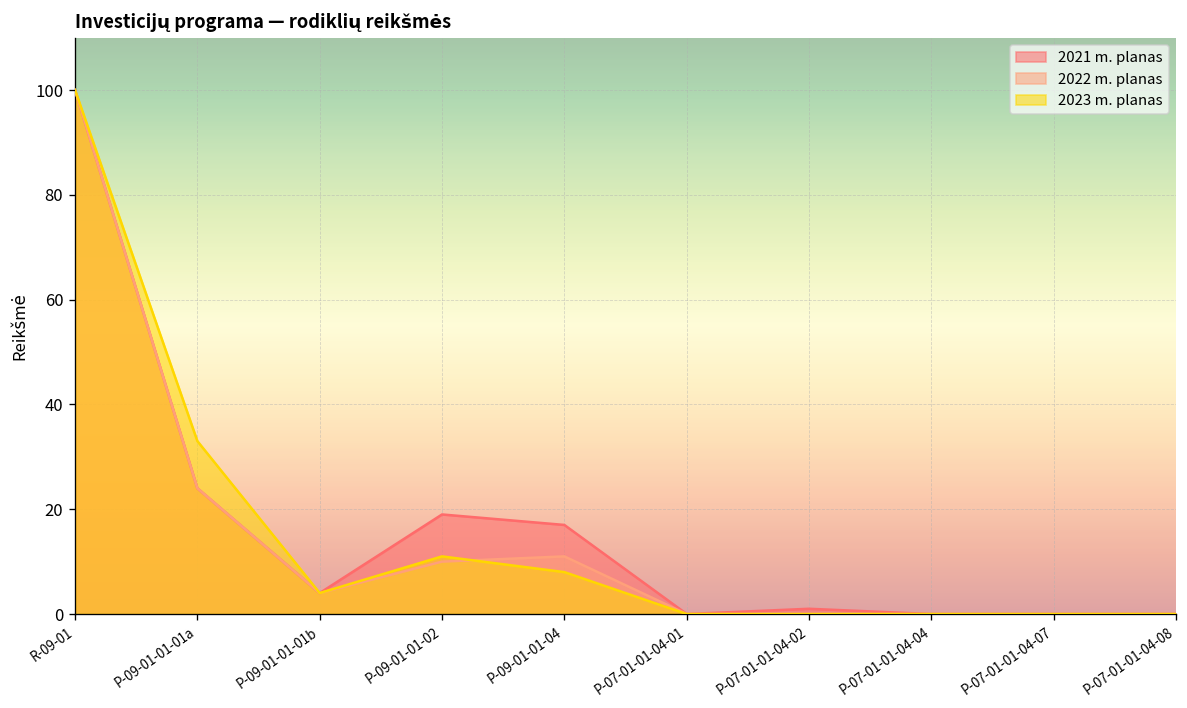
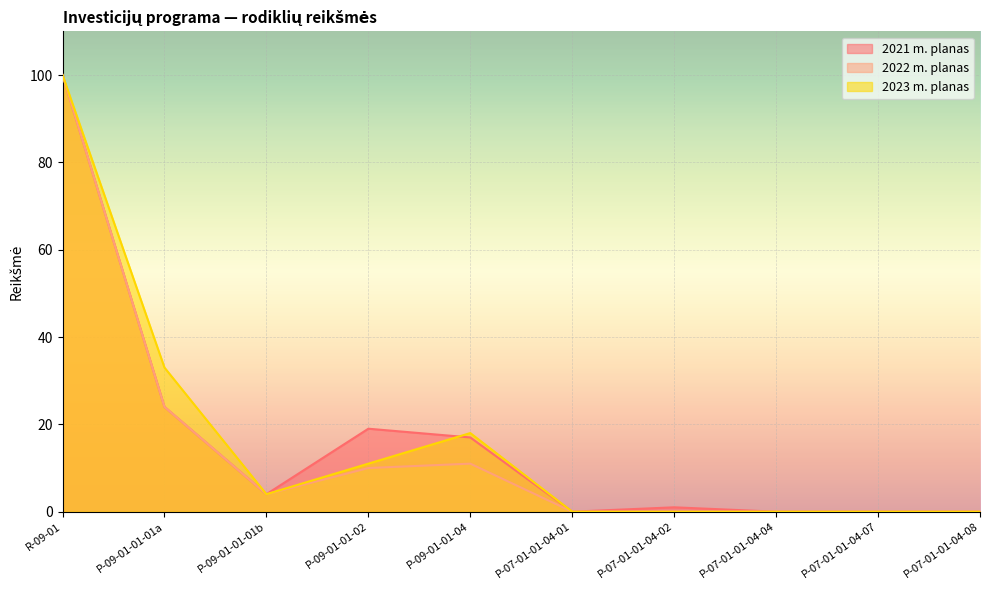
  {
    "2023 m. planas": {
      "P-09-01-01-01a": 33,
      "P-09-01-01-02": 11,
-     "P-09-01-01-04": 8
+     "P-09-01-01-04": 18
    }
  }
